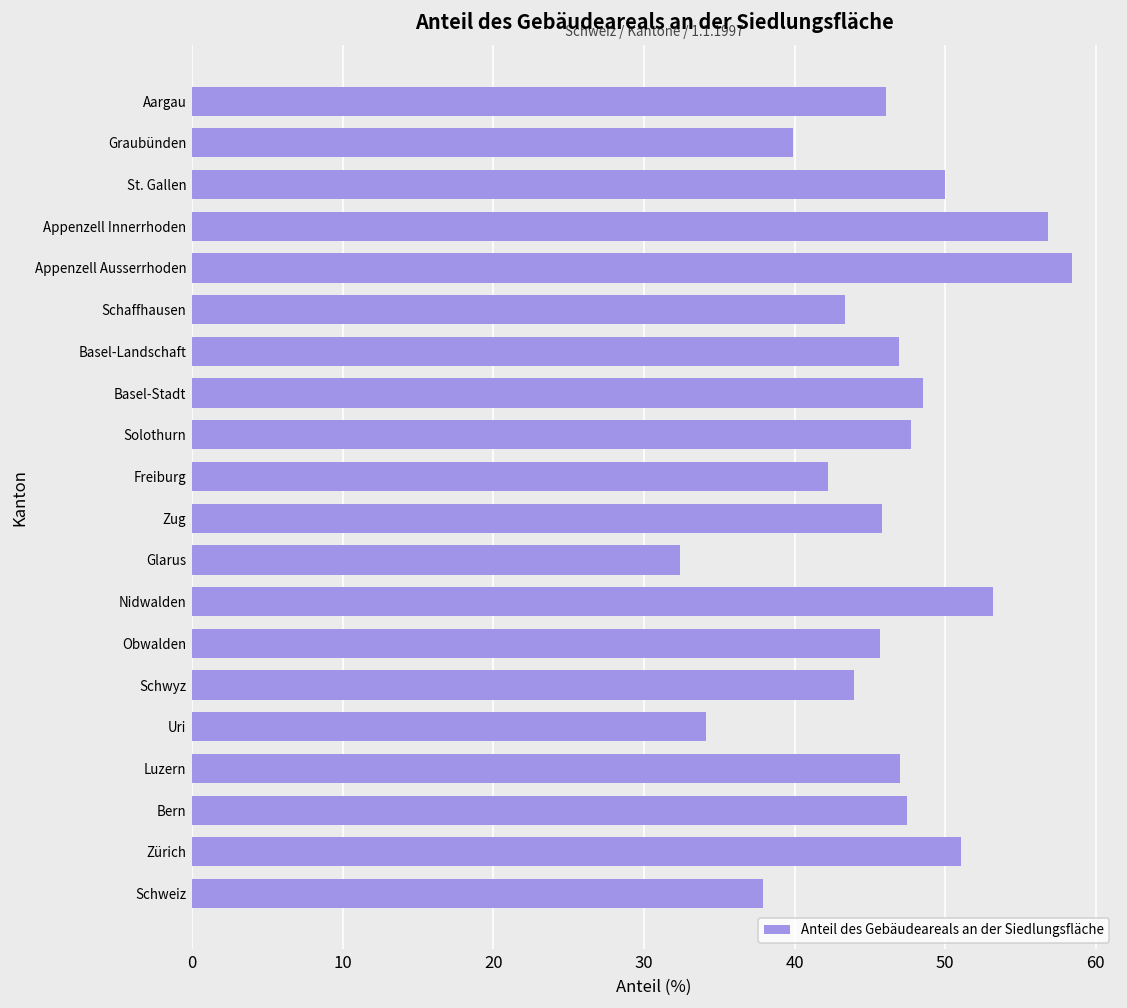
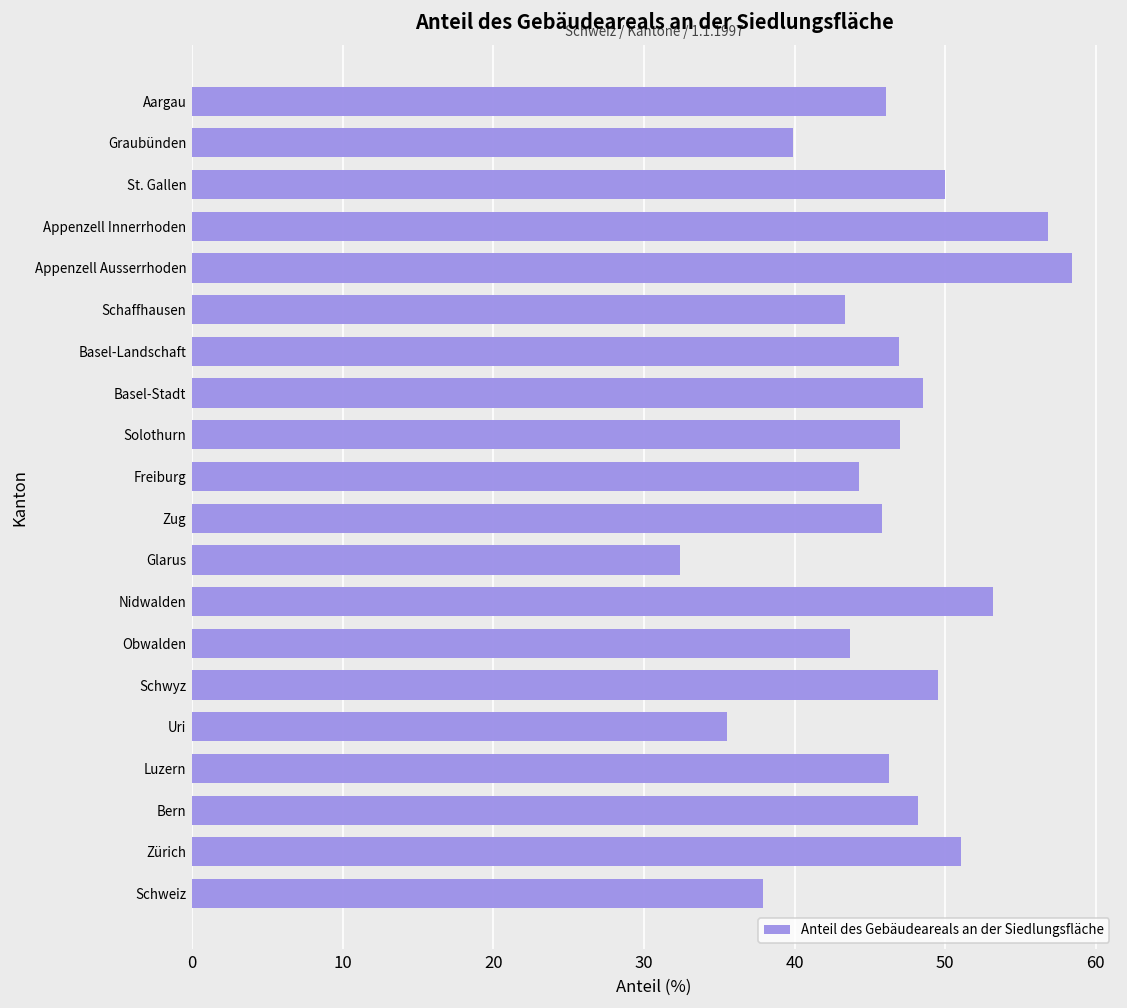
  {
    "Aargau": 46.1,
    "Graubünden": 39.9,
    "St. Gallen": 50.0,
    "Appenzell Innerrhoden": 56.8,
    "Appenzell Ausserrhoden": 58.4,
    "Schaffhausen": 43.4,
    "Basel-Landschaft": 46.9,
    "Basel-Stadt": 48.5,
-   "Solothurn": 47.7,
-   "Freiburg": 42.2,
+   "Solothurn": 47.0,
+   "Freiburg": 44.3,
    "Zug": 45.8,
    "Glarus": 32.4,
    "Nidwalden": 53.2,
-   "Obwalden": 45.7,
-   "Schwyz": 43.9,
-   "Uri": 34.1,
-   "Luzern": 47.0,
-   "Bern": 47.5,
+   "Obwalden": 43.6,
+   "Schwyz": 49.5,
+   "Uri": 35.5,
+   "Luzern": 46.3,
+   "Bern": 48.2,
    "Zürich": 51.1,
    "Schweiz": 37.9
  }
